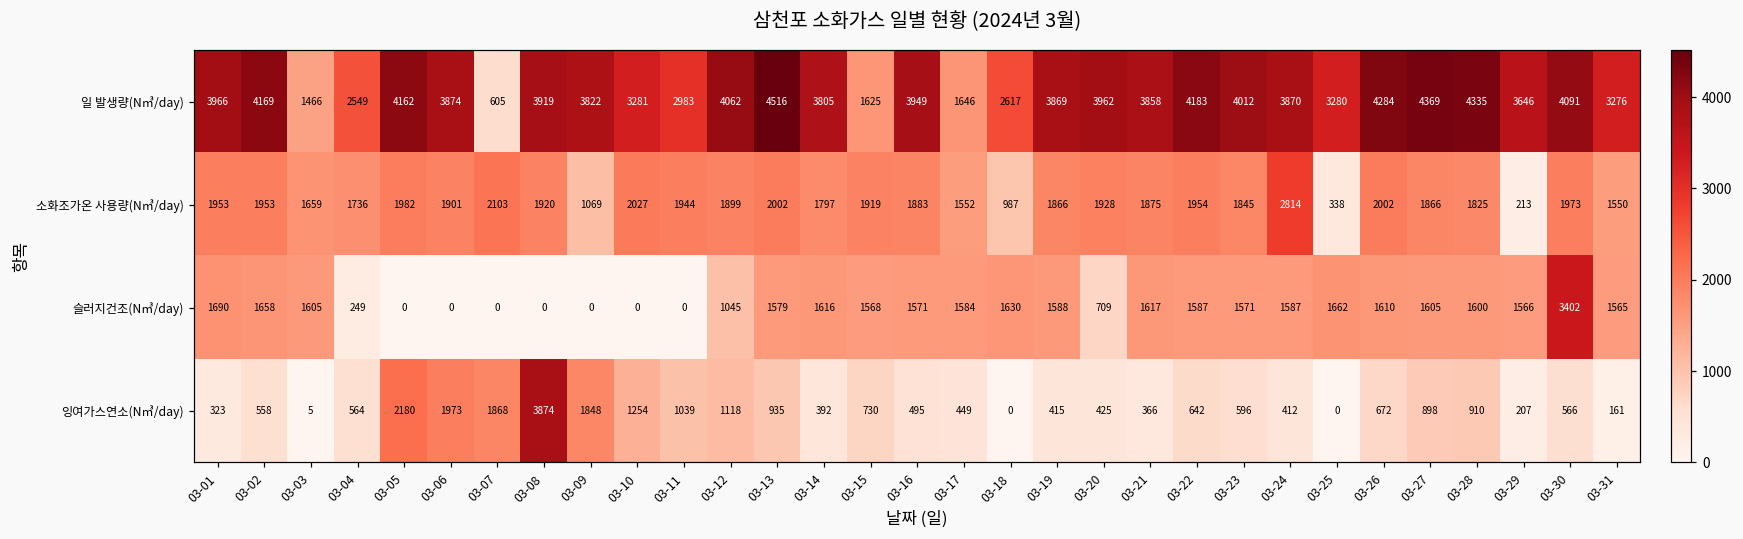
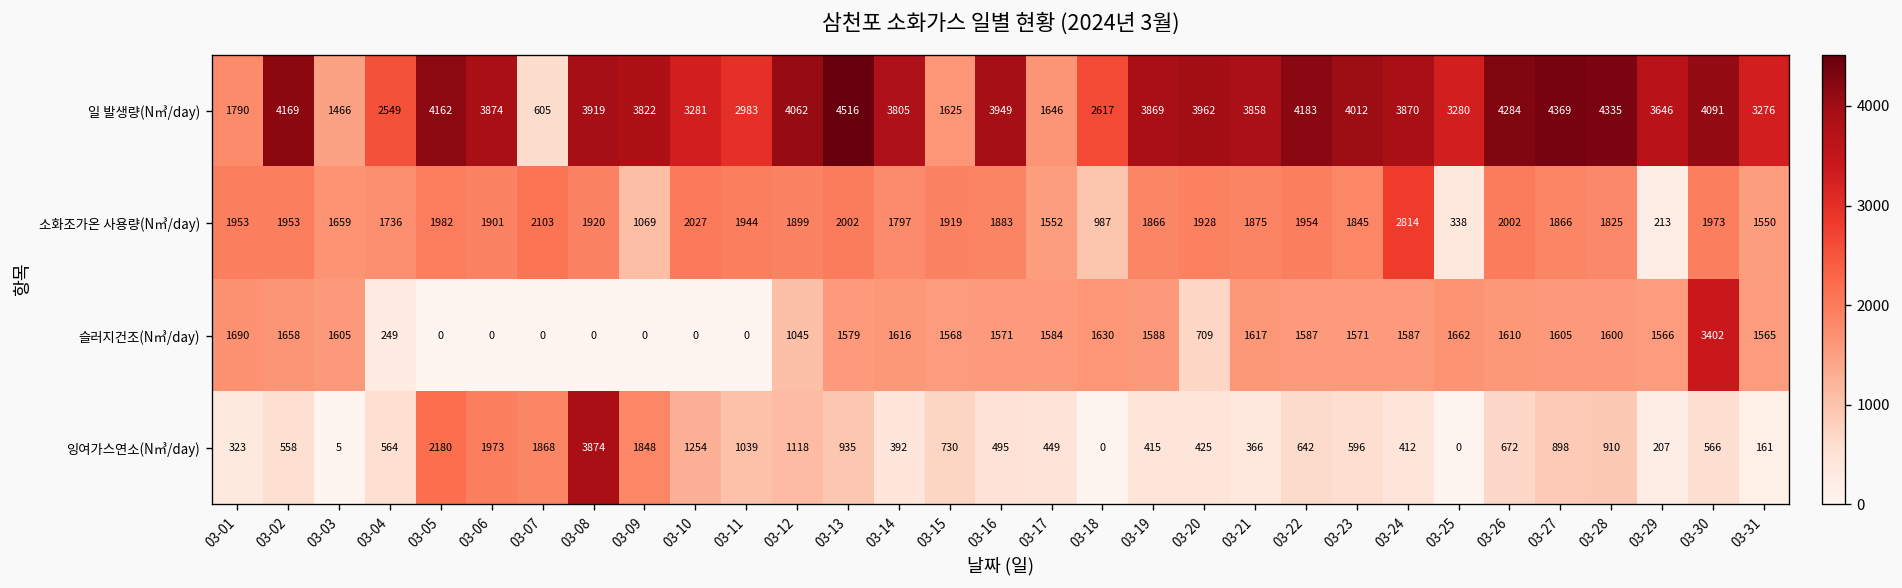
  {
    "일 발생량(N㎥/day)": {
-     "03-01": 3966,
+     "03-01": 1790,
      "03-02": 4169,
      "03-03": 1466,
      "03-04": 2549,
      "03-05": 4162,
      "03-06": 3874,
      "03-07": 605,
      "03-08": 3919,
      "03-09": 3822,
      "03-10": 3281,
      "03-11": 2983,
      "03-12": 4062,
      "03-13": 4516,
      "03-14": 3805,
      "03-15": 1625,
      "03-16": 3949,
      "03-17": 1646,
      "03-18": 2617,
      "03-19": 3869,
      "03-20": 3962,
      "03-21": 3858,
      "03-22": 4183,
      "03-23": 4012,
      "03-24": 3870,
      "03-25": 3280,
      "03-26": 4284,
      "03-27": 4369,
      "03-28": 4335,
      "03-29": 3646,
      "03-30": 4091,
      "03-31": 3276
    },
    "소화조가온 사용량(N㎥/day)": {
      "03-01": 1953,
      "03-02": 1953,
      "03-03": 1659,
      "03-04": 1736,
      "03-05": 1982,
      "03-06": 1901,
      "03-07": 2103,
      "03-08": 1920,
      "03-09": 1069,
      "03-10": 2027,
      "03-11": 1944,
      "03-12": 1899,
      "03-13": 2002,
      "03-14": 1797,
      "03-15": 1919,
      "03-16": 1883,
      "03-17": 1552,
      "03-18": 987,
      "03-19": 1866,
      "03-20": 1928,
      "03-21": 1875,
      "03-22": 1954,
      "03-23": 1845,
      "03-24": 2814,
      "03-25": 338,
      "03-26": 2002,
      "03-27": 1866,
      "03-28": 1825,
      "03-29": 213,
      "03-30": 1973,
      "03-31": 1550
    },
    "슬러지건조(N㎥/day)": {
      "03-01": 1690,
      "03-02": 1658,
      "03-03": 1605,
      "03-04": 249,
      "03-05": 0,
      "03-06": 0,
      "03-07": 0,
      "03-08": 0,
      "03-09": 0,
      "03-10": 0,
      "03-11": 0,
      "03-12": 1045,
      "03-13": 1579,
      "03-14": 1616,
      "03-15": 1568,
      "03-16": 1571,
      "03-17": 1584,
      "03-18": 1630,
      "03-19": 1588,
      "03-20": 709,
      "03-21": 1617,
      "03-22": 1587,
      "03-23": 1571,
      "03-24": 1587,
      "03-25": 1662,
      "03-26": 1610,
      "03-27": 1605,
      "03-28": 1600,
      "03-29": 1566,
      "03-30": 3402,
      "03-31": 1565
    },
    "잉여가스연소(N㎥/day)": {
      "03-01": 323,
      "03-02": 558,
      "03-03": 5,
      "03-04": 564,
      "03-05": 2180,
      "03-06": 1973,
      "03-07": 1868,
      "03-08": 3874,
      "03-09": 1848,
      "03-10": 1254,
      "03-11": 1039,
      "03-12": 1118,
      "03-13": 935,
      "03-14": 392,
      "03-15": 730,
      "03-16": 495,
      "03-17": 449,
      "03-18": 0,
      "03-19": 415,
      "03-20": 425,
      "03-21": 366,
      "03-22": 642,
      "03-23": 596,
      "03-24": 412,
      "03-25": 0,
      "03-26": 672,
      "03-27": 898,
      "03-28": 910,
      "03-29": 207,
      "03-30": 566,
      "03-31": 161
    }
  }
